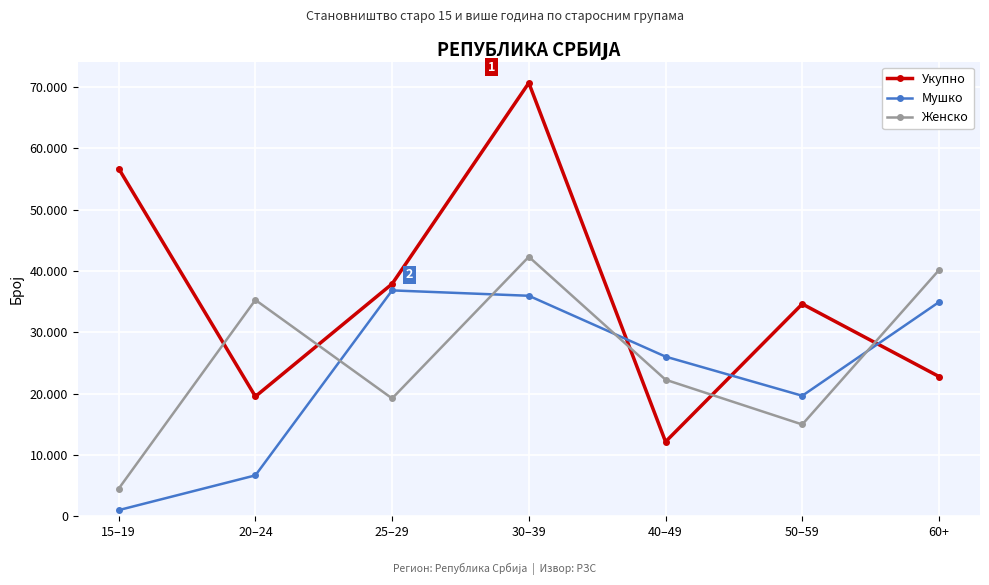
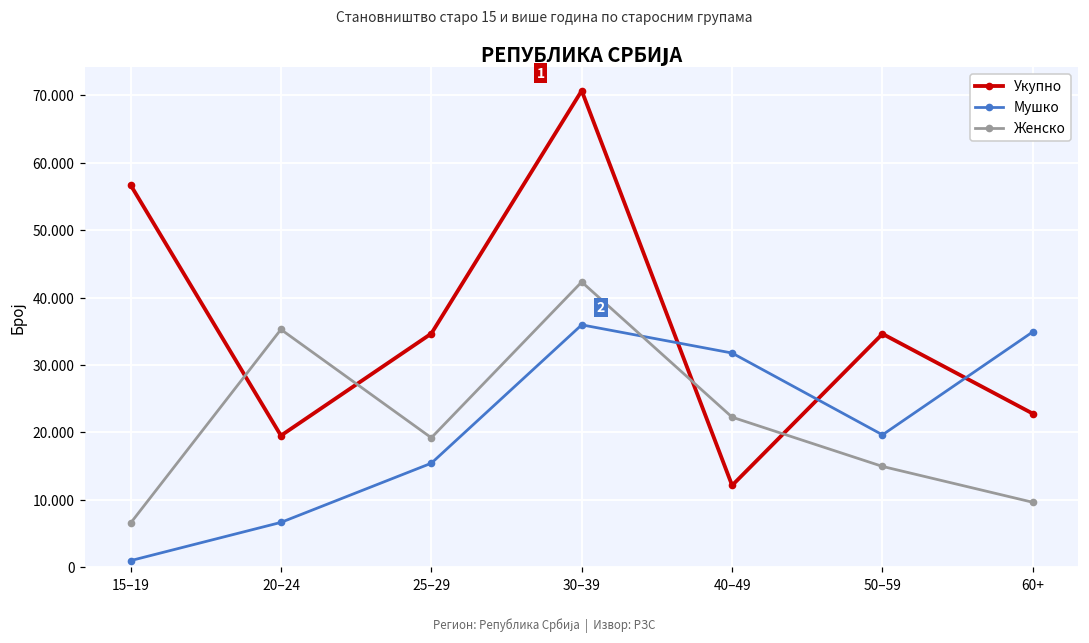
  {
    "Укупно": {
      "15–19": 57,
      "20–24": 20,
-     "25–29": 38,
+     "25–29": 35,
      "30–39": 71,
      "40–49": 12,
      "50–59": 35,
      "60+": 23
    },
    "Мушко": {
      "15–19": 1,
      "20–24": 7,
-     "25–29": 37,
+     "25–29": 15,
      "30–39": 36,
-     "40–49": 26,
+     "40–49": 32,
      "50–59": 20,
      "60+": 35
    },
    "Женско": {
-     "15–19": 4,
+     "15–19": 7,
      "20–24": 35,
      "25–29": 19,
      "30–39": 42,
      "40–49": 22,
      "50–59": 15,
-     "60+": 40
+     "60+": 10
    }
  }
